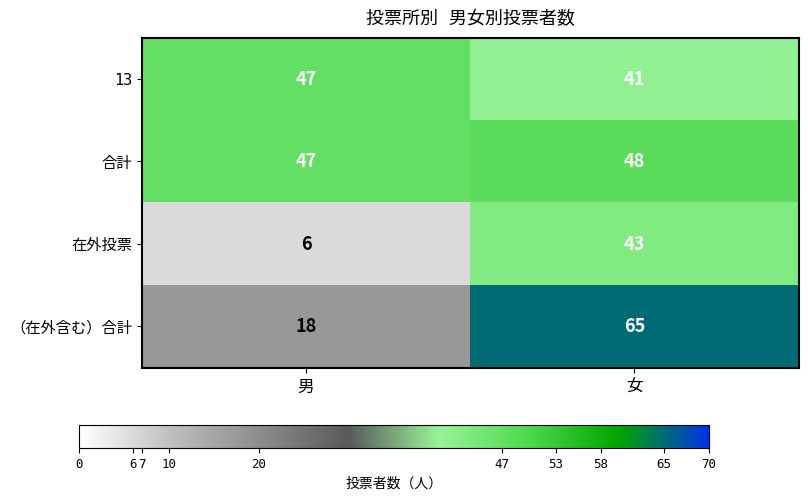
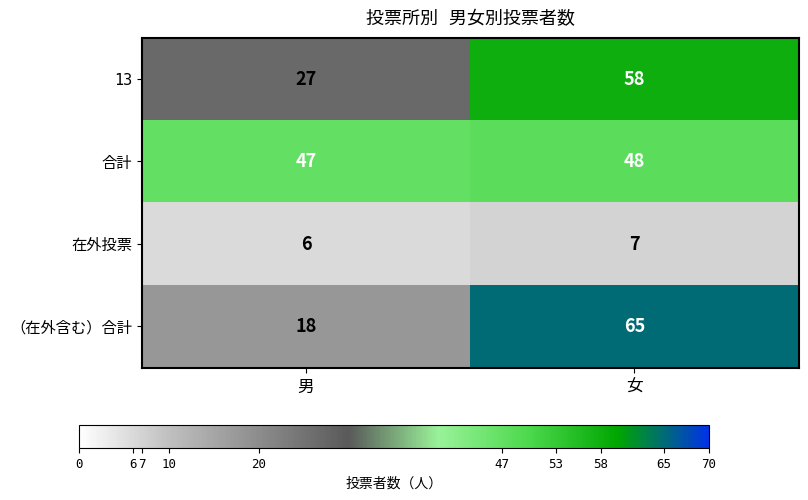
  {
    "13": {
-     "男": 47,
-     "女": 41
+     "男": 27,
+     "女": 58
    },
    "合計": {
      "男": 47,
      "女": 48
    },
    "在外投票": {
      "男": 6,
-     "女": 43
+     "女": 7
    },
    "（在外含む）合計": {
      "男": 18,
      "女": 65
    }
  }
